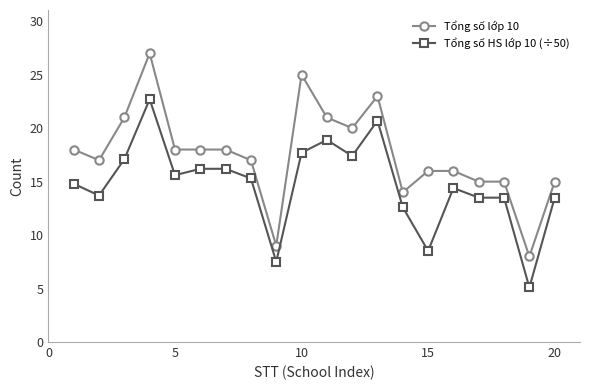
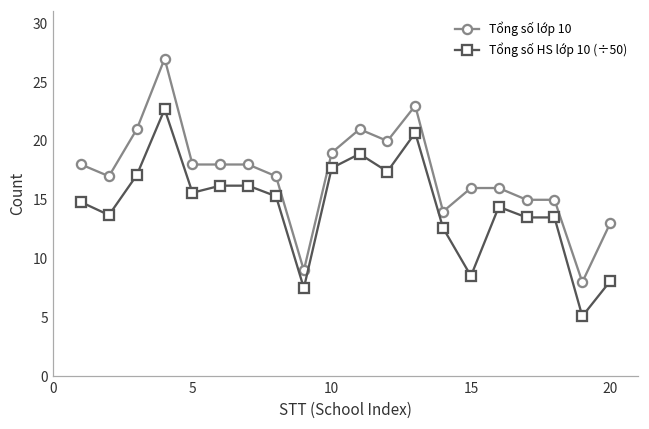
  {
    "Tổng số lớp 10": {
      "5": 18,
-     "10": 25,
+     "10": 19,
      "15": 16,
-     "20": 15
+     "20": 13
    },
    "Tổng số HS lớp 10 (÷50)": {
      "5": 15.6,
      "10": 17.7,
      "15": 8.5,
-     "20": 13.5
+     "20": 8.1
    }
  }
